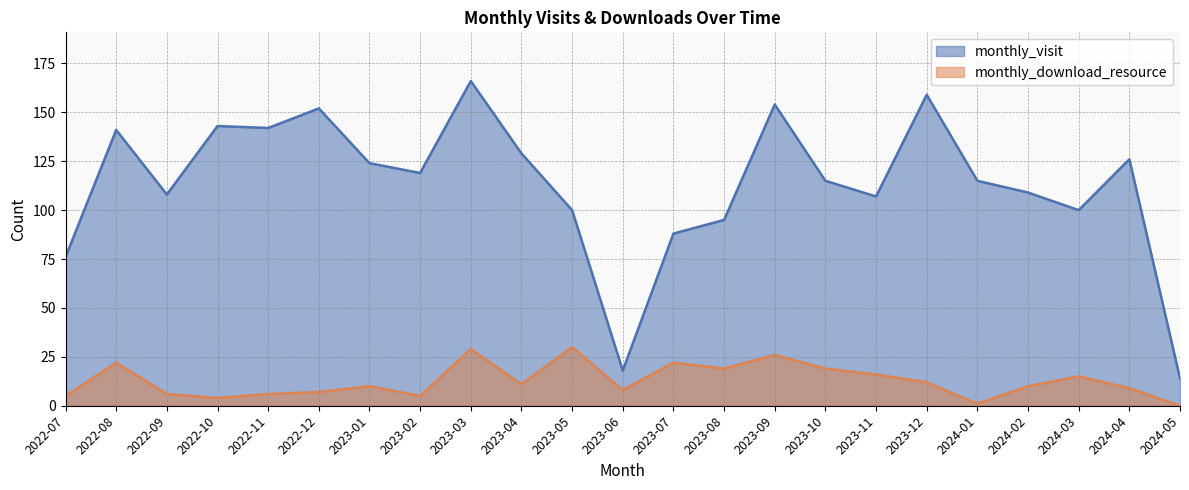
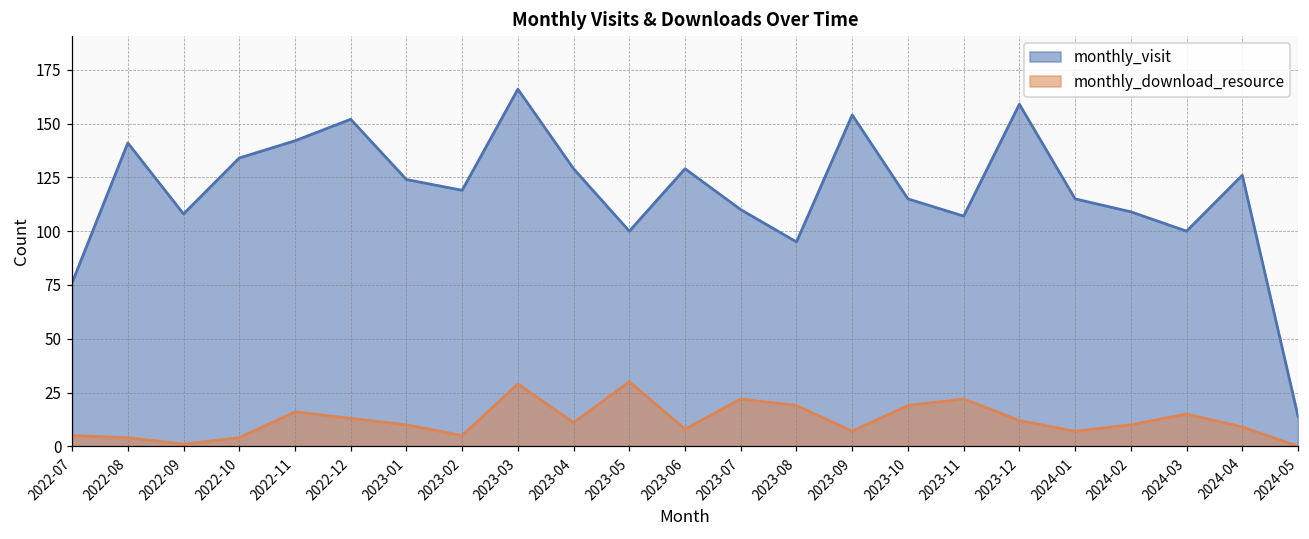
  {
    "monthly_visit": {
      "2022-07": 76,
      "2022-08": 141,
      "2022-09": 108,
-     "2022-10": 143,
+     "2022-10": 134,
      "2022-11": 142,
      "2022-12": 152,
      "2023-01": 124,
      "2023-02": 119,
      "2023-03": 166,
      "2023-04": 129,
      "2023-05": 100,
-     "2023-06": 18,
-     "2023-07": 88,
+     "2023-06": 129,
+     "2023-07": 110,
      "2023-08": 95,
      "2023-09": 154,
      "2023-10": 115,
      "2023-11": 107,
      "2023-12": 159,
      "2024-01": 115,
      "2024-02": 109,
      "2024-03": 100,
      "2024-04": 126,
      "2024-05": 14
    },
    "monthly_download_resource": {
      "2022-07": 5,
-     "2022-08": 22,
-     "2022-09": 6,
+     "2022-08": 4,
+     "2022-09": 1,
      "2022-10": 4,
-     "2022-11": 6,
-     "2022-12": 7,
+     "2022-11": 16,
+     "2022-12": 13,
      "2023-01": 10,
      "2023-02": 5,
      "2023-03": 29,
      "2023-04": 11,
      "2023-05": 30,
      "2023-06": 8,
      "2023-07": 22,
      "2023-08": 19,
-     "2023-09": 26,
+     "2023-09": 7,
      "2023-10": 19,
-     "2023-11": 16,
+     "2023-11": 22,
      "2023-12": 12,
-     "2024-01": 1,
+     "2024-01": 7,
      "2024-02": 10,
      "2024-03": 15,
      "2024-04": 9,
      "2024-05": 0
    }
  }
